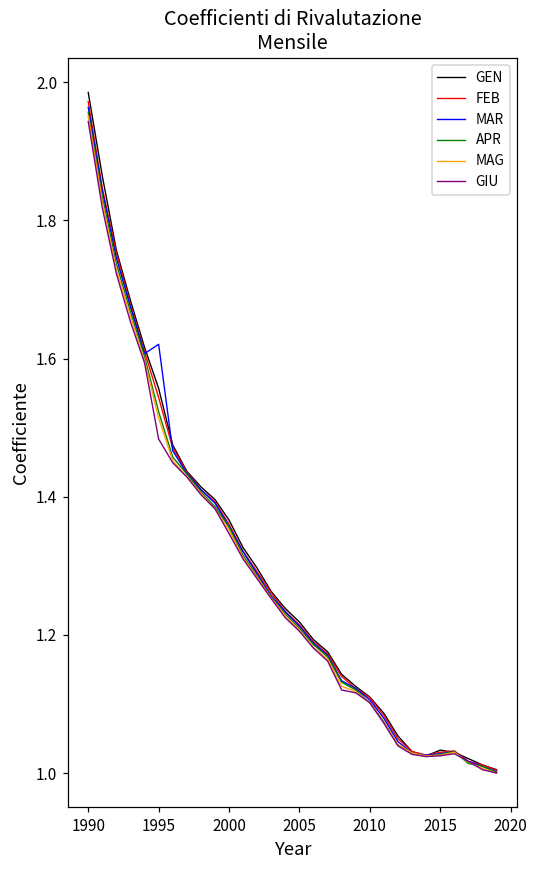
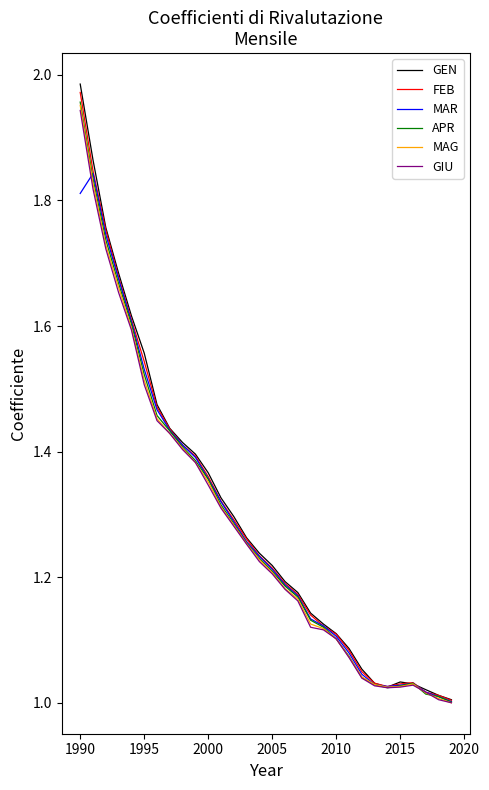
  {
    "GEN": {
      "1990": 1.99,
      "1995": 1.56,
      "2000": 1.37,
      "2005": 1.22
    },
    "FEB": {
      "1990": 1.97,
      "1995": 1.54
    },
    "MAR": {
-     "1990": 1.96,
-     "1995": 1.62
+     "1990": 1.81,
+     "1995": 1.53
    },
    "APR": {
      "1990": 1.96,
      "1995": 1.52
    },
    "MAG": {
      "1990": 1.95,
      "1995": 1.51,
      "2000": 1.35
    },
    "GIU": {
      "1990": 1.94,
-     "1995": 1.48,
+     "1995": 1.51,
      "2000": 1.35
    }
  }
